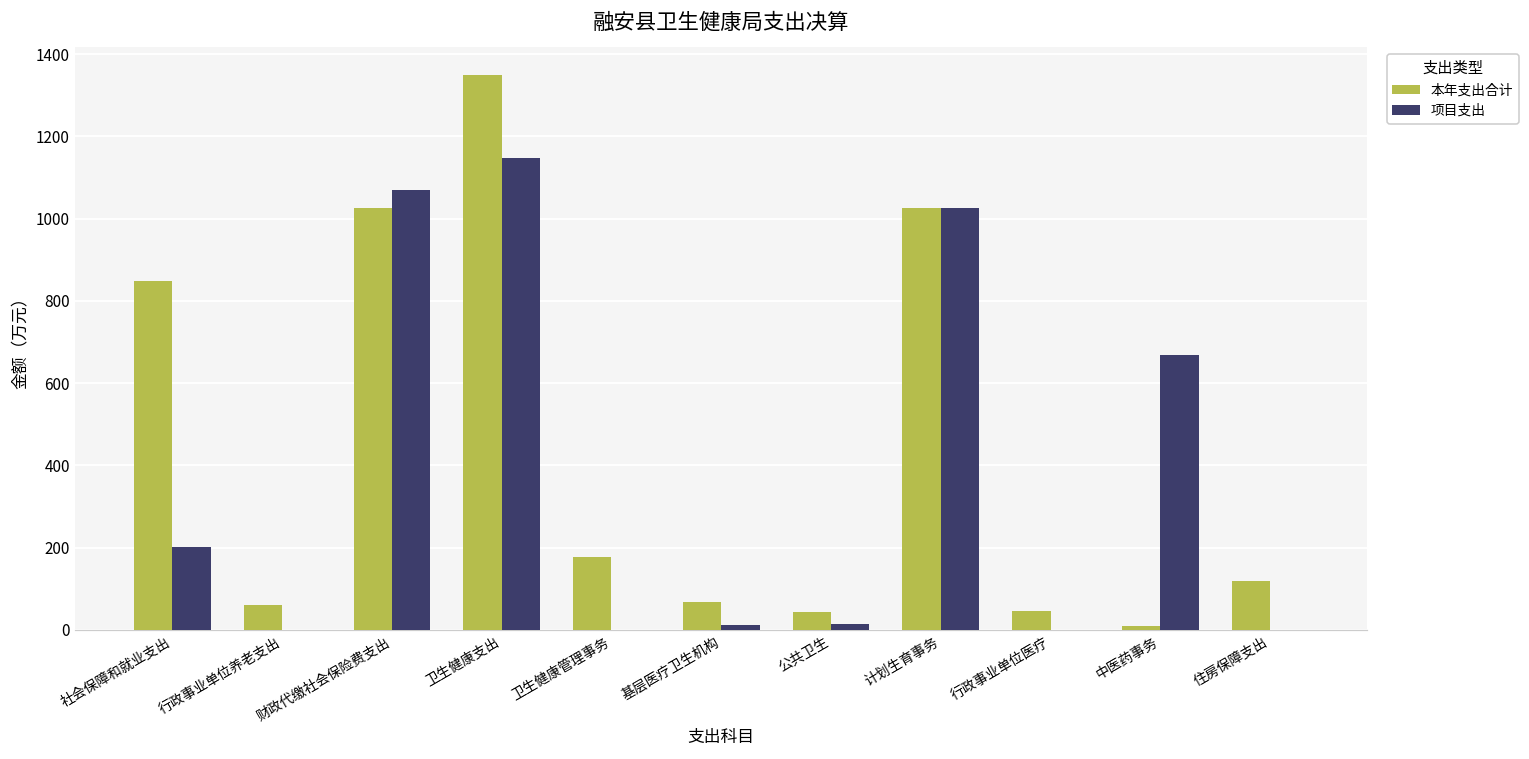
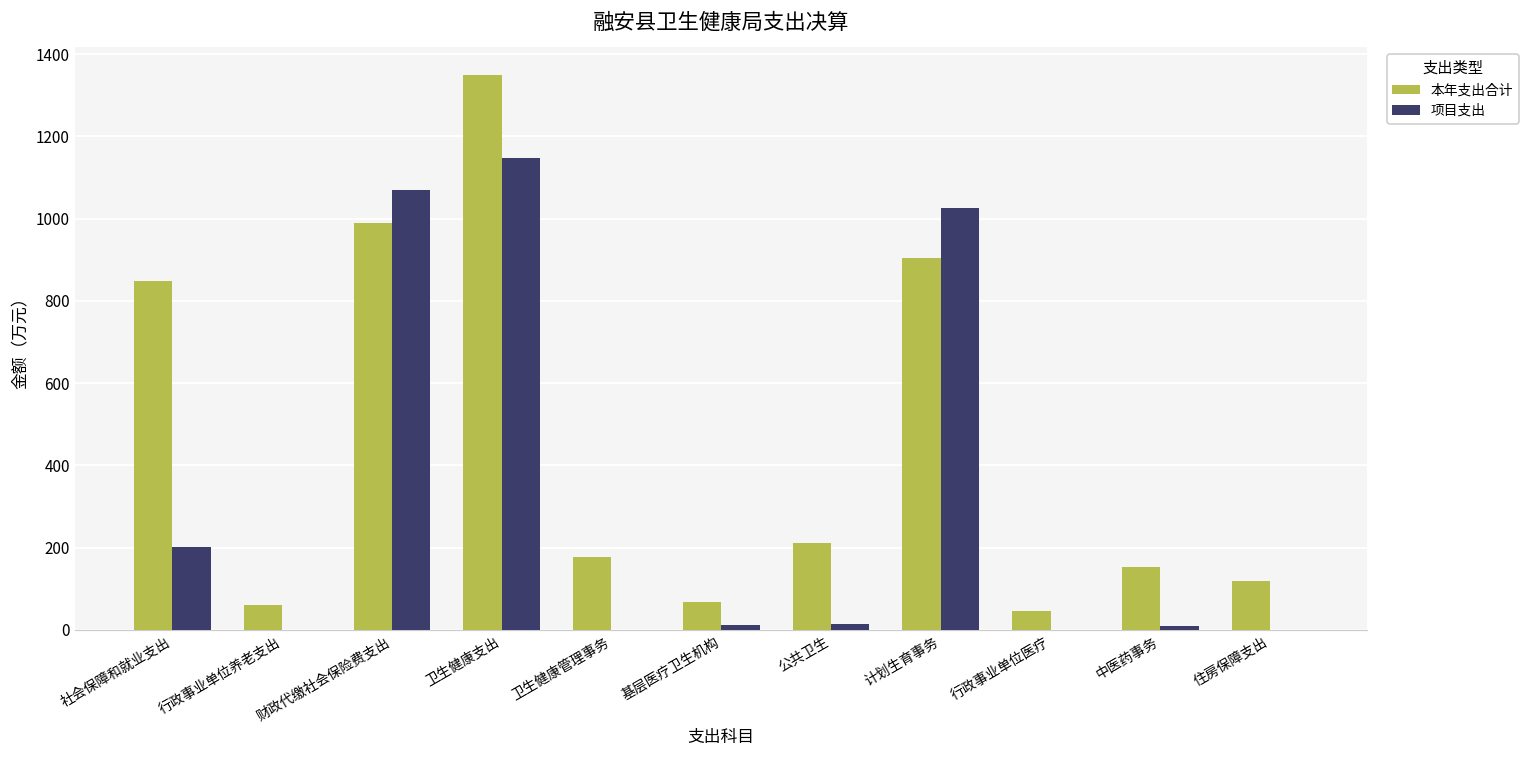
  {
    "本年支出合计": {
      "社会保障和就业支出": 850,
      "行政事业单位养老支出": 60,
-     "财政代缴社会保险费支出": 1030,
+     "财政代缴社会保险费支出": 990,
      "卫生健康支出": 1350,
      "卫生健康管理事务": 180,
      "基层医疗卫生机构": 70,
-     "公共卫生": 40,
-     "计划生育事务": 1020,
+     "公共卫生": 210,
+     "计划生育事务": 900,
      "行政事业单位医疗": 50,
-     "中医药事务": 10,
+     "中医药事务": 150,
      "住房保障支出": 120
    },
    "项目支出": {
      "社会保障和就业支出": 200,
      "行政事业单位养老支出": 0,
      "财政代缴社会保险费支出": 1070,
      "卫生健康支出": 1150,
      "卫生健康管理事务": 0,
      "基层医疗卫生机构": 10,
      "公共卫生": 10,
      "计划生育事务": 1020,
      "行政事业单位医疗": 0,
-     "中医药事务": 670,
+     "中医药事务": 10,
      "住房保障支出": 0
    }
  }
